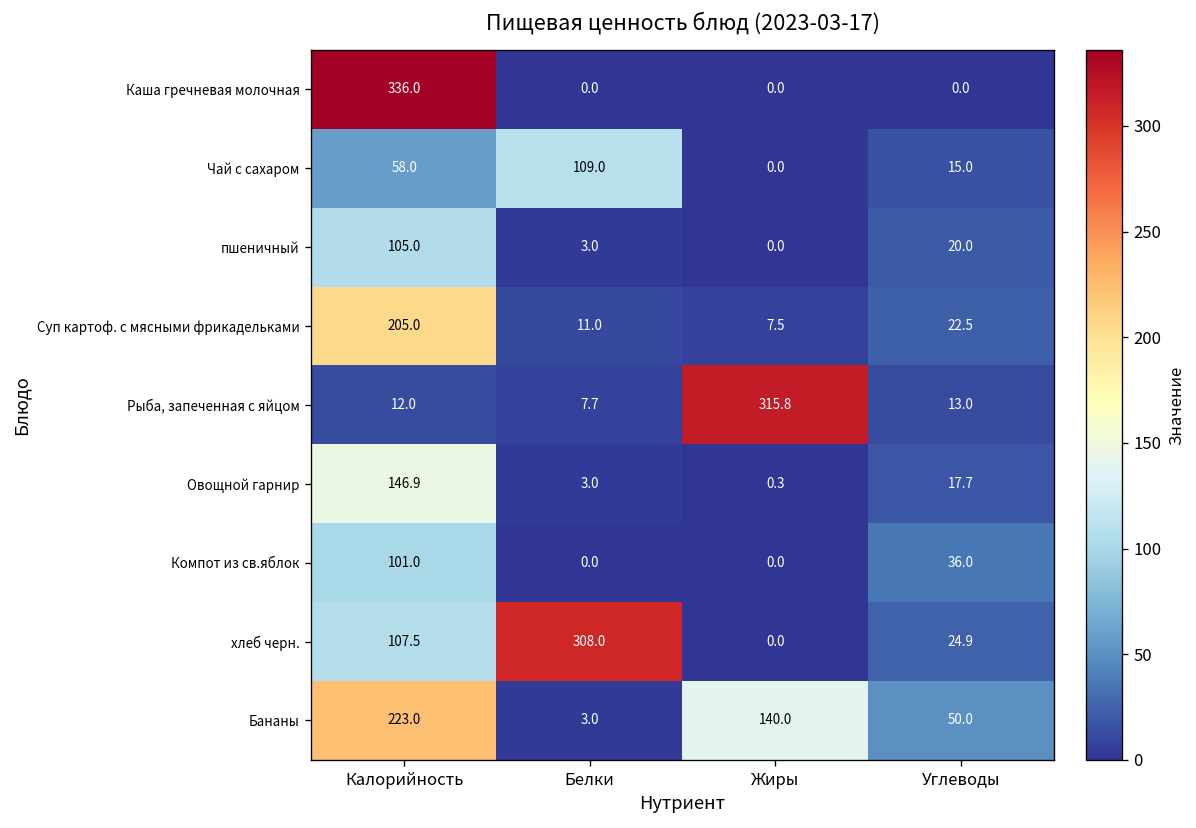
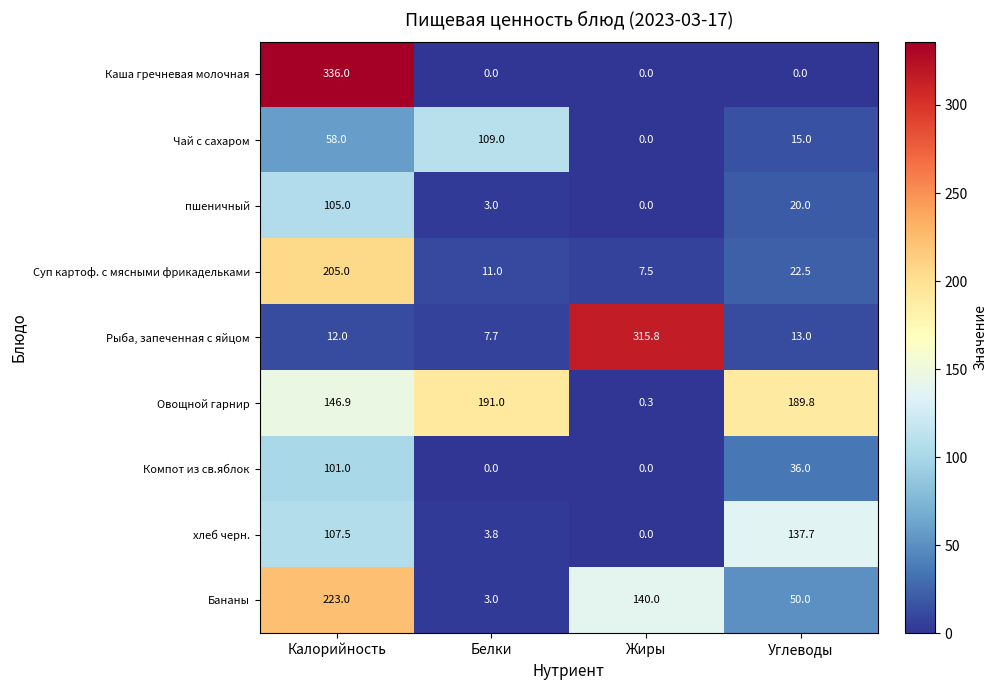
  {
    "Каша гречневая молочная": {
      "Калорийность": 336.0,
      "Белки": 0.0,
      "Жиры": 0.0,
      "Углеводы": 0.0
    },
    "Чай с сахаром": {
      "Калорийность": 58.0,
      "Белки": 109.0,
      "Жиры": 0.0,
      "Углеводы": 15.0
    },
    "пшеничный": {
      "Калорийность": 105.0,
      "Белки": 3.0,
      "Жиры": 0.0,
      "Углеводы": 20.0
    },
    "Суп картоф. с мясными фрикадельками": {
      "Калорийность": 205.0,
      "Белки": 11.0,
      "Жиры": 7.5,
      "Углеводы": 22.5
    },
    "Рыба, запеченная с яйцом": {
      "Калорийность": 12.0,
      "Белки": 7.7,
      "Жиры": 315.8,
      "Углеводы": 13.0
    },
    "Овощной гарнир": {
      "Калорийность": 146.9,
-     "Белки": 3.0,
+     "Белки": 191.0,
      "Жиры": 0.3,
-     "Углеводы": 17.7
+     "Углеводы": 189.8
    },
    "Компот из св.яблок": {
      "Калорийность": 101.0,
      "Белки": 0.0,
      "Жиры": 0.0,
      "Углеводы": 36.0
    },
    "хлеб черн.": {
      "Калорийность": 107.5,
-     "Белки": 308.0,
+     "Белки": 3.8,
      "Жиры": 0.0,
-     "Углеводы": 24.9
+     "Углеводы": 137.7
    },
    "Бананы": {
      "Калорийность": 223.0,
      "Белки": 3.0,
      "Жиры": 140.0,
      "Углеводы": 50.0
    }
  }
